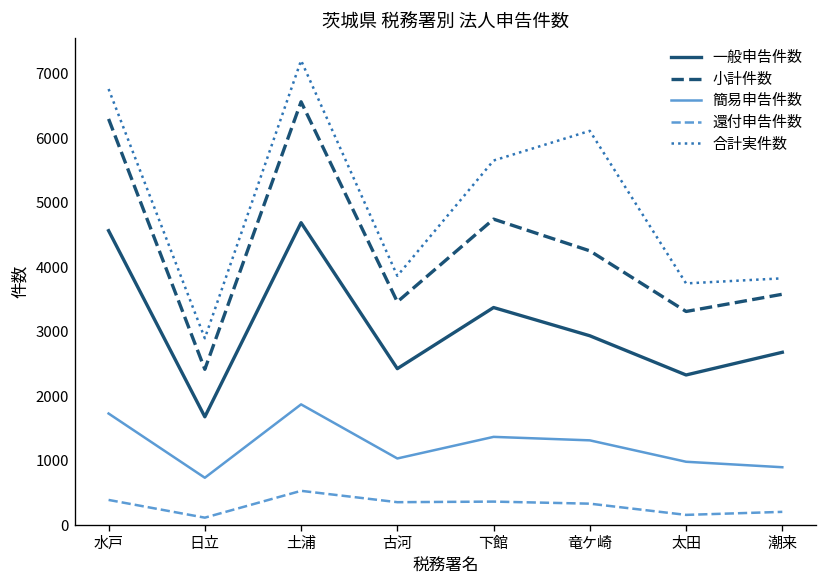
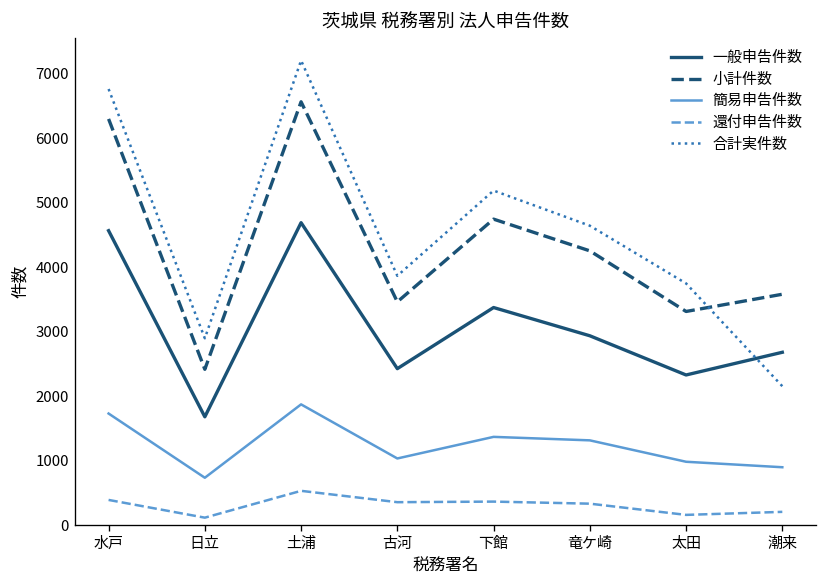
  {
    "合計実件数": {
      "水戸": 6800,
      "日立": 2900,
      "土浦": 7200,
      "古河": 3900,
-     "下館": 5700,
-     "竜ケ崎": 6100,
+     "下館": 5200,
+     "竜ケ崎": 4600,
      "太田": 3800,
-     "潮来": 3800
+     "潮来": 2200
    }
  }
